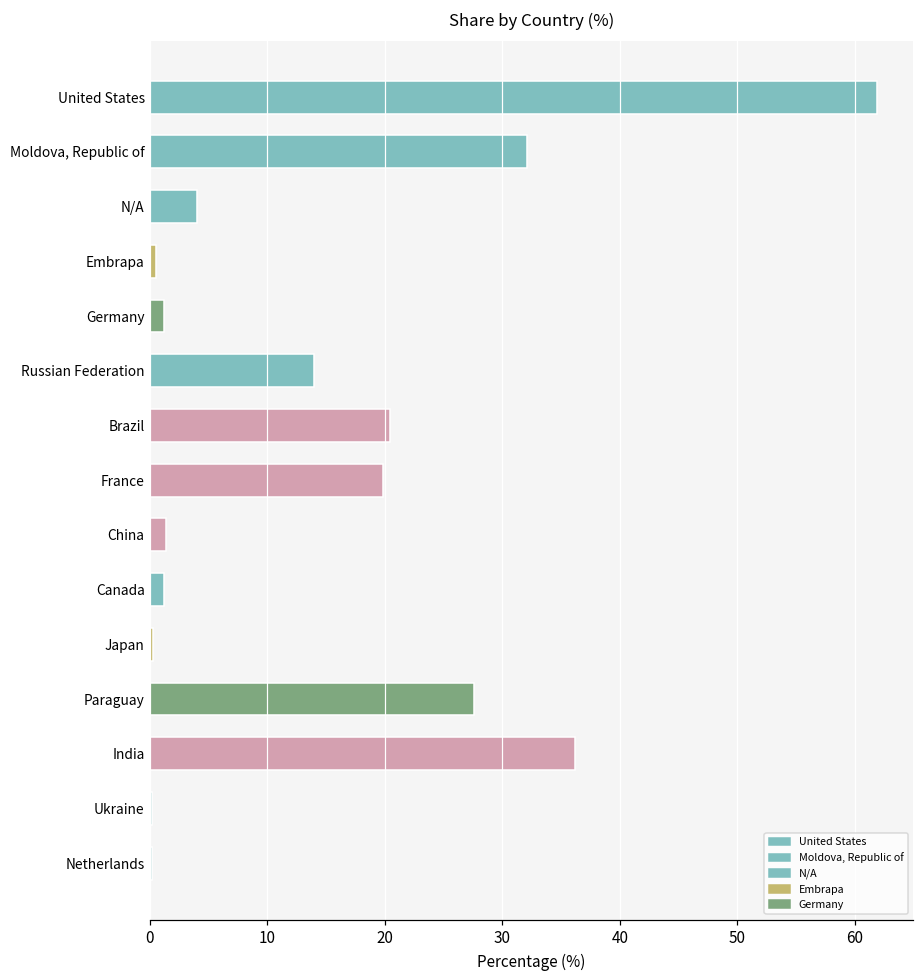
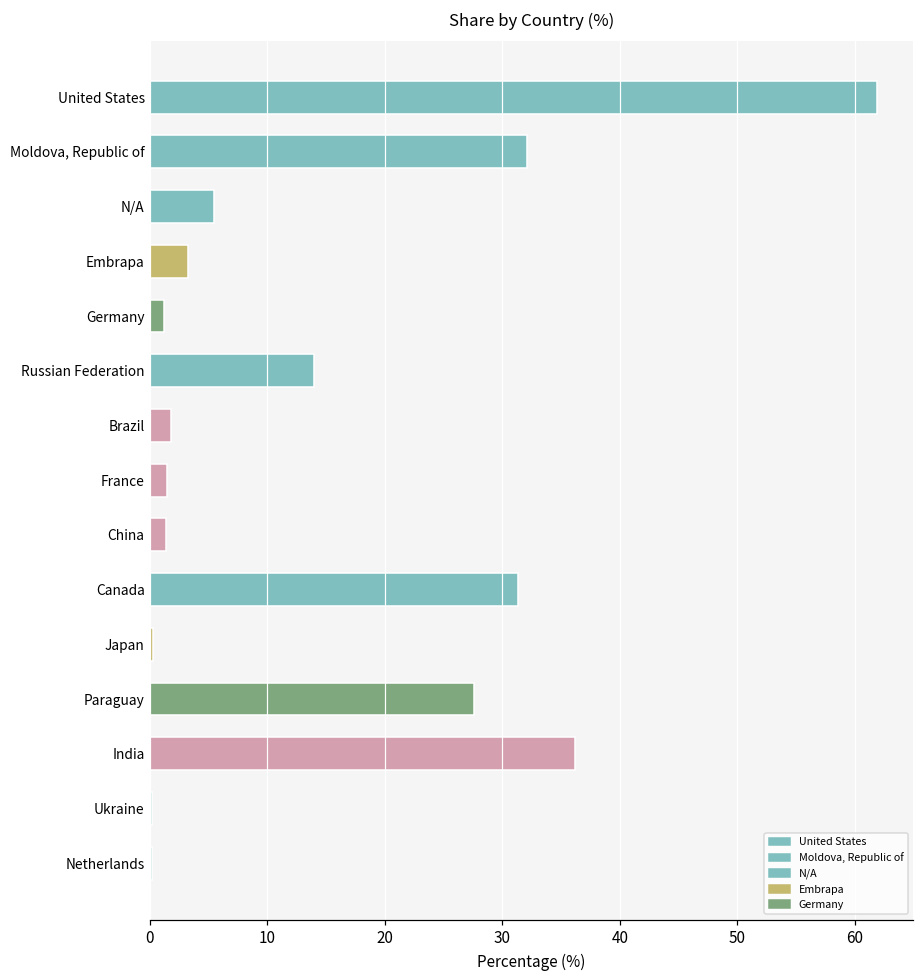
  {
    "United States": 61.9,
    "Moldova, Republic of": 32.1,
-   "N/A": 4.0,
-   "Embrapa": 0.5,
+   "N/A": 5.5,
+   "Embrapa": 3.3,
    "Germany": 1.2,
    "Russian Federation": 14.0,
-   "Brazil": 20.5,
-   "France": 19.9,
+   "Brazil": 1.8,
+   "France": 1.5,
    "China": 1.3,
-   "Canada": 1.2,
+   "Canada": 31.3,
    "Japan": 0.3,
    "Paraguay": 27.6,
    "India": 36.2
  }
